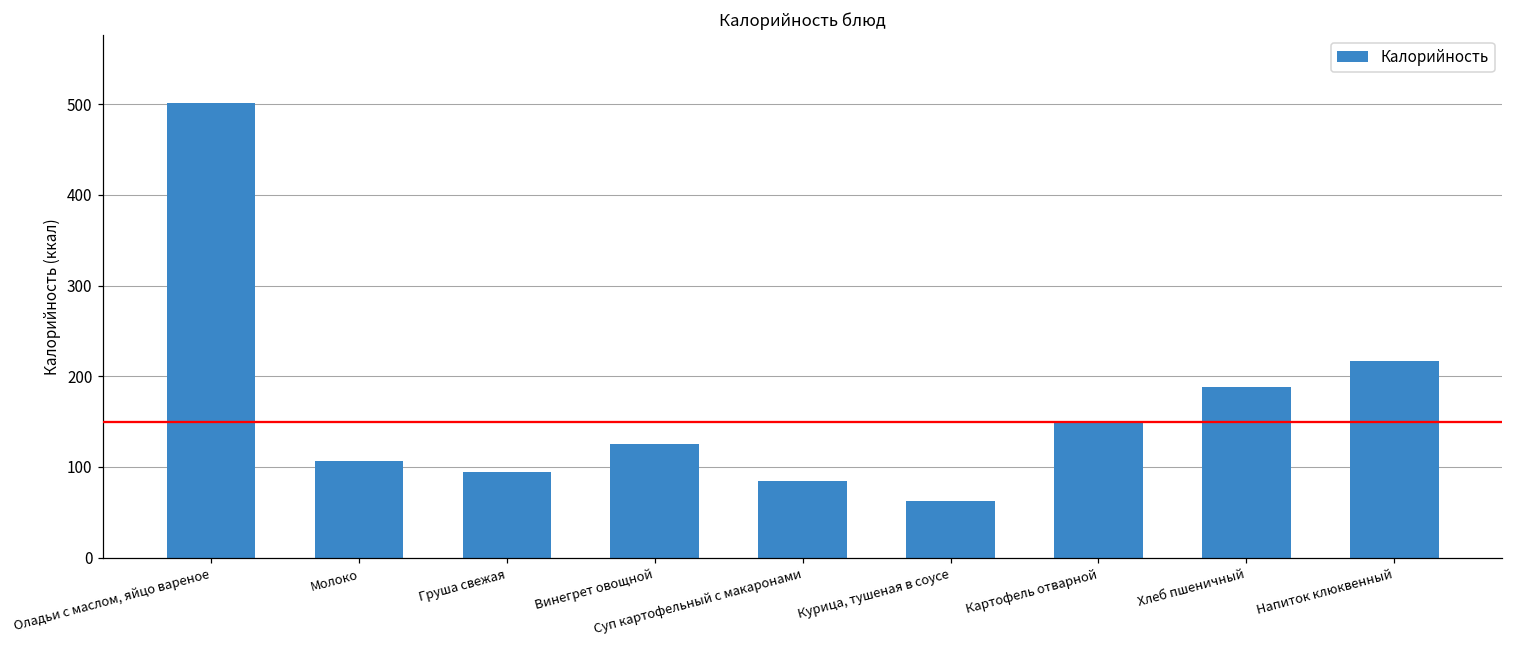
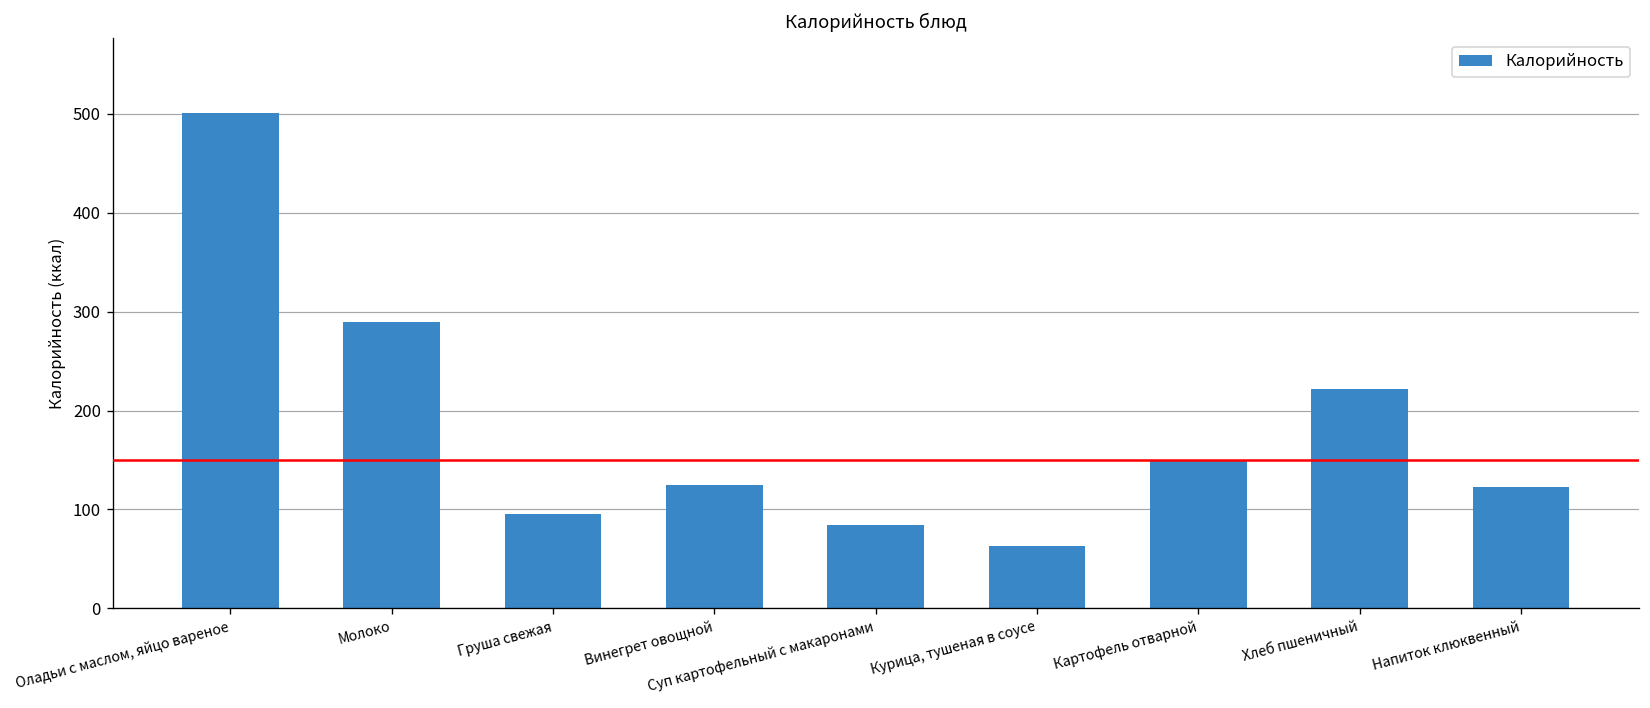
  {
    "Оладьи с маслом, яйцо вареное": 500,
-   "Молоко": 110,
+   "Молоко": 290,
    "Груша свежая": 100,
    "Винегрет овощной": 130,
    "Суп картофельный с макаронами": 80,
    "Курица, тушеная в соусе": 60,
    "Картофель отварной": 150,
-   "Хлеб пшеничный": 190,
-   "Напиток клюквенный": 220
+   "Хлеб пшеничный": 220,
+   "Напиток клюквенный": 120
  }
